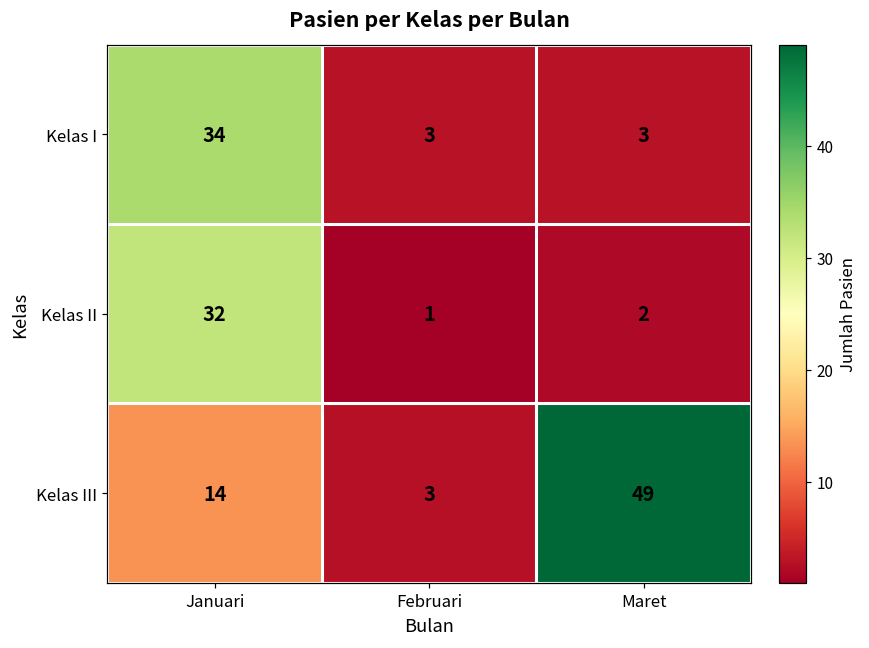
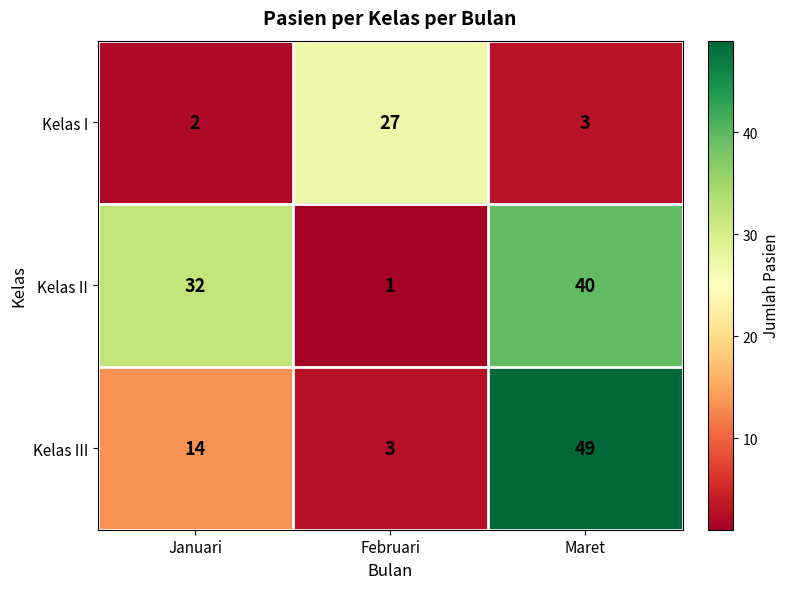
  {
    "Kelas I": {
-     "Januari": 34,
-     "Februari": 3,
+     "Januari": 2,
+     "Februari": 27,
      "Maret": 3
    },
    "Kelas II": {
      "Januari": 32,
      "Februari": 1,
-     "Maret": 2
+     "Maret": 40
    },
    "Kelas III": {
      "Januari": 14,
      "Februari": 3,
      "Maret": 49
    }
  }
